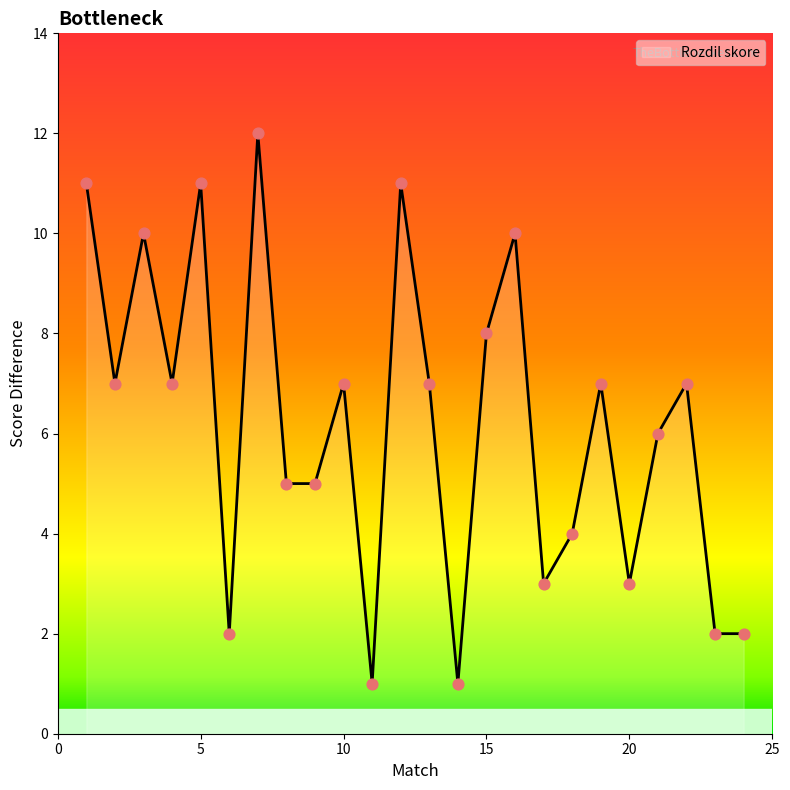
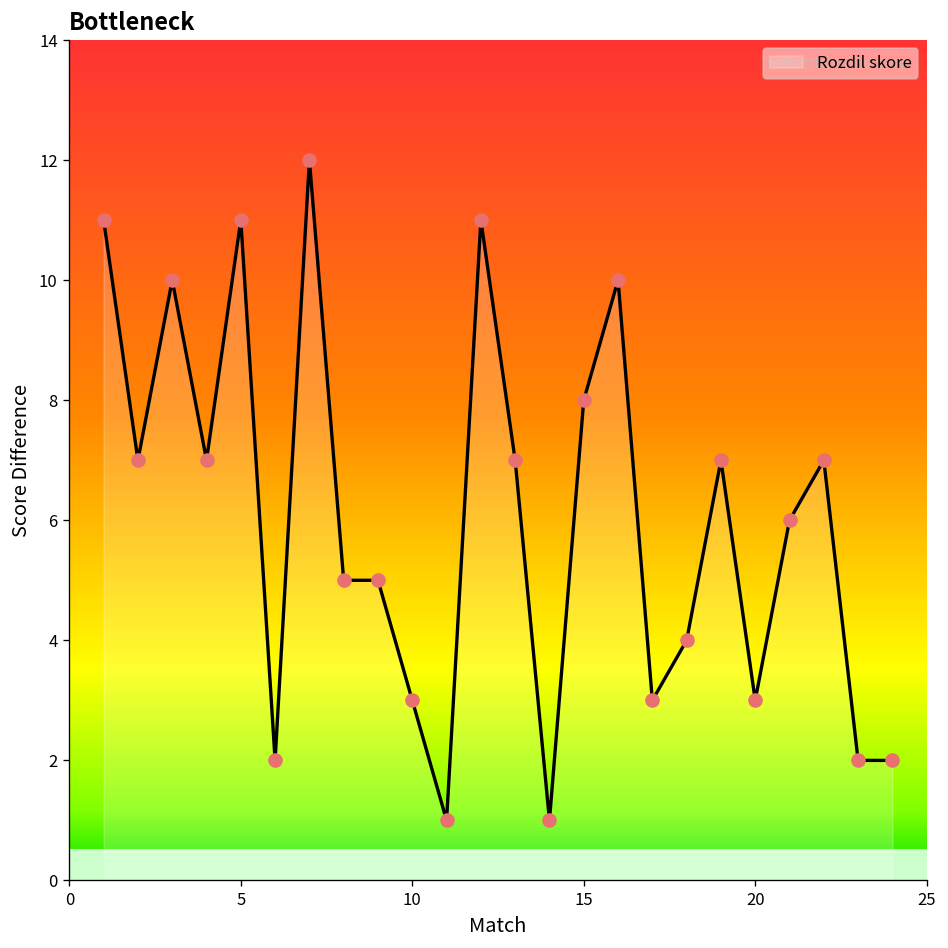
  {
    "5": 11,
-   "10": 7,
+   "10": 3,
    "15": 8,
    "20": 3
  }
